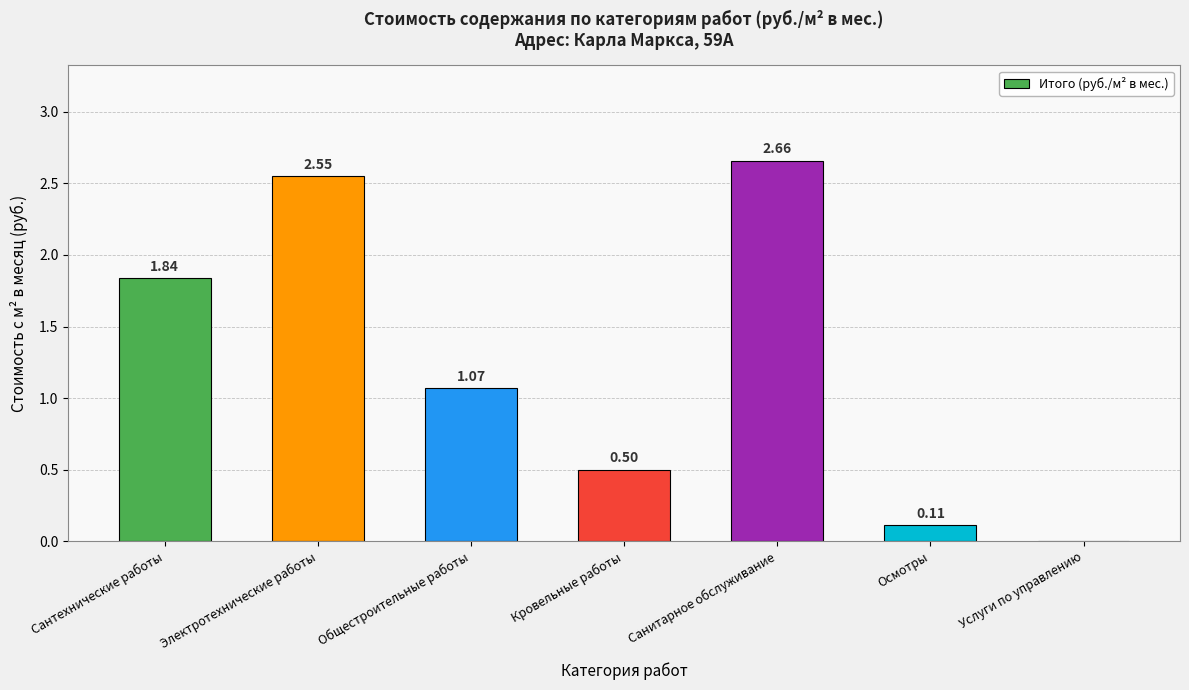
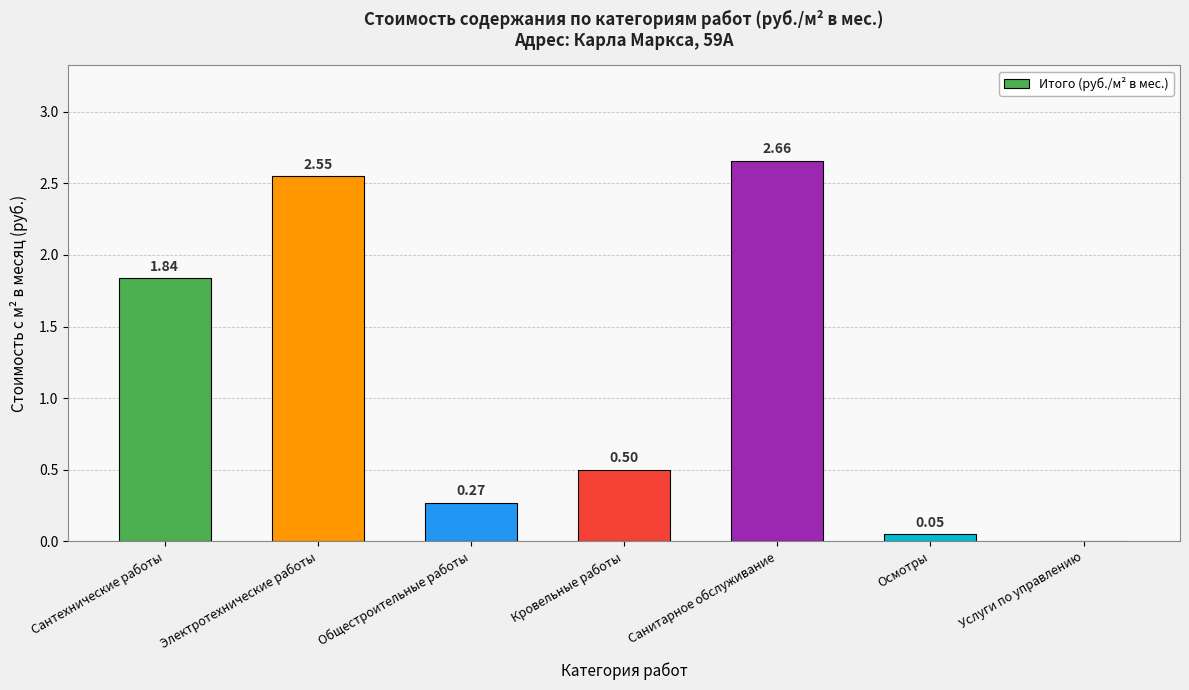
  {
    "Сантехнические работы": 1.84,
    "Электротехнические работы": 2.55,
-   "Общестроительные работы": 1.07,
+   "Общестроительные работы": 0.27,
    "Кровельные работы": 0.50,
    "Санитарное обслуживание": 2.66,
-   "Осмотры": 0.11
+   "Осмотры": 0.05
  }
